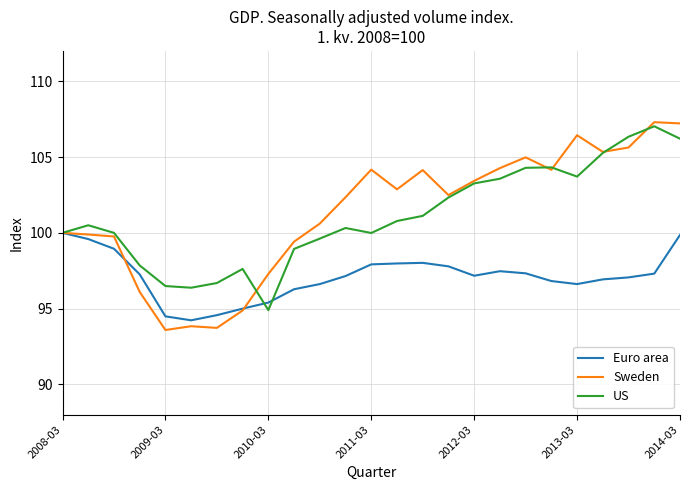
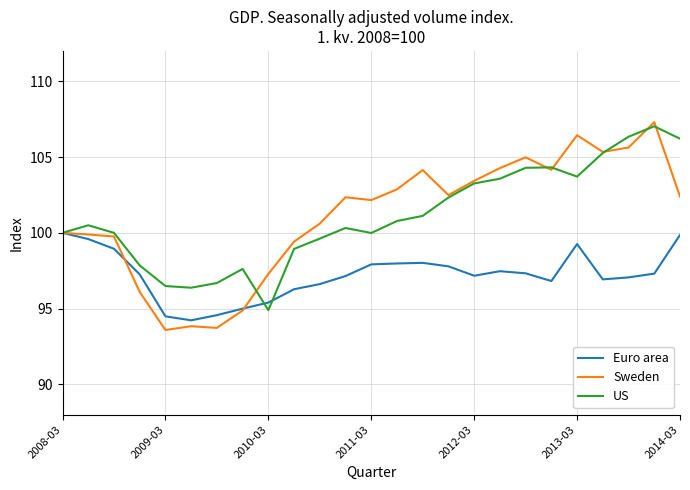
  {
    "Euro area": {
      "2009-03": 94.5,
      "2010-03": 95.4,
      "2011-03": 97.9,
      "2012-03": 97.2,
-     "2013-03": 96.6,
+     "2013-03": 99.3,
      "2014-03": 99.9
    },
    "Sweden": {
      "2009-03": 93.6,
      "2010-03": 97.3,
-     "2011-03": 104.2,
+     "2011-03": 102.2,
      "2012-03": 103.4,
      "2013-03": 106.4,
-     "2014-03": 107.2
+     "2014-03": 102.4
    },
    "US": {
      "2009-03": 96.5,
      "2010-03": 94.9,
      "2011-03": 100.0,
      "2012-03": 103.3,
      "2013-03": 103.7,
      "2014-03": 106.2
    }
  }
